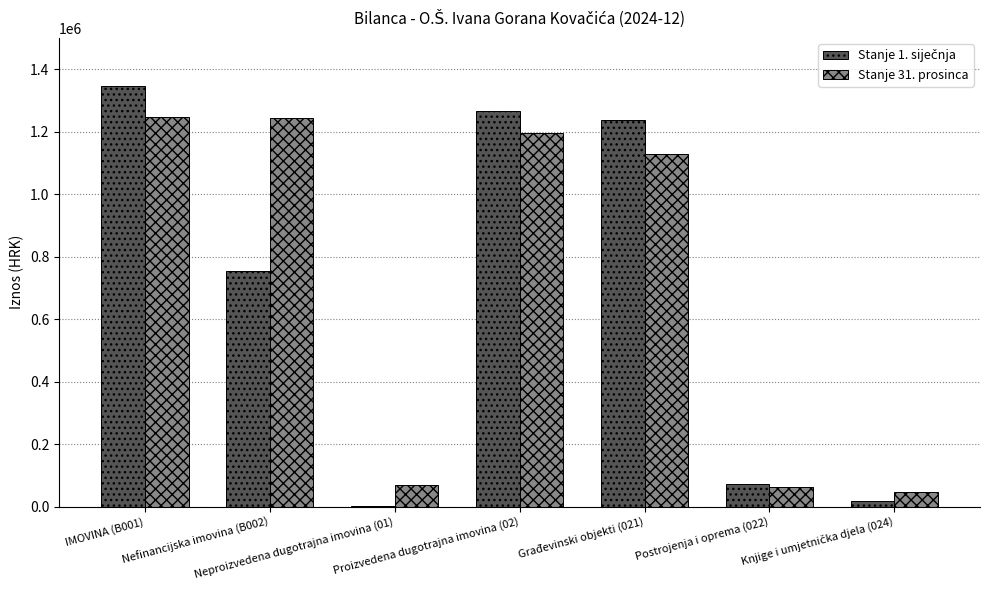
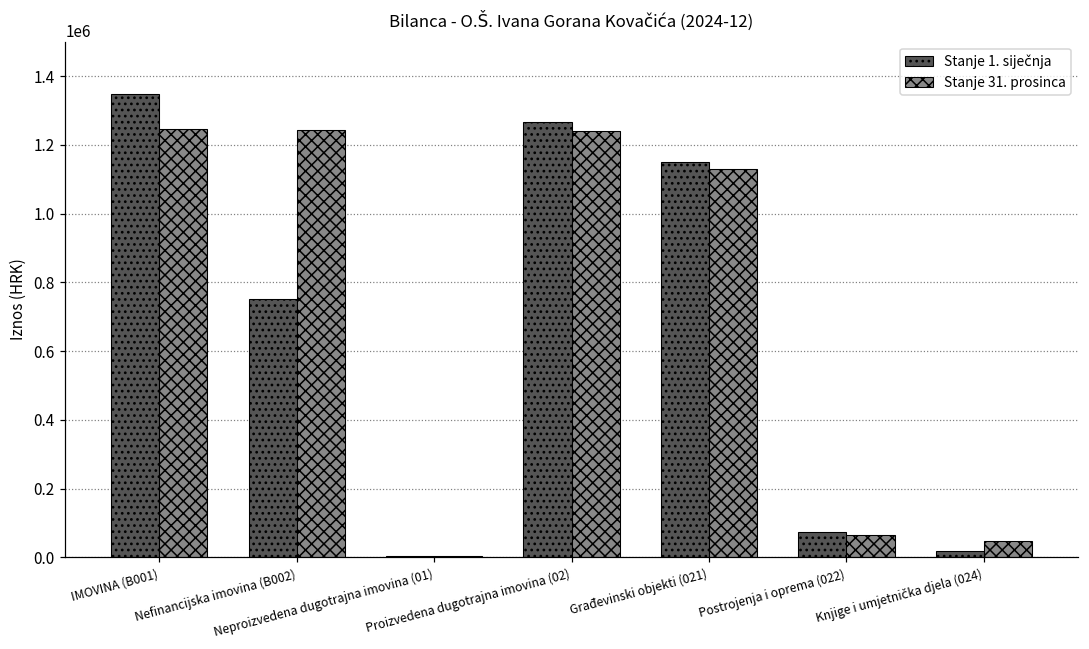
  {
    "Stanje 1. siječnja": {
      "IMOVINA (B001)": 1350000,
      "Nefinancijska imovina (B002)": 750000,
      "Proizvedena dugotrajna imovina (02)": 1270000,
-     "Građevinski objekti (021)": 1240000,
+     "Građevinski objekti (021)": 1150000,
      "Postrojenja i oprema (022)": 70000,
      "Knjige i umjetnička djela (024)": 20000
    },
    "Stanje 31. prosinca": {
      "IMOVINA (B001)": 1250000,
      "Nefinancijska imovina (B002)": 1240000,
-     "Neproizvedena dugotrajna imovina (01)": 70000,
-     "Proizvedena dugotrajna imovina (02)": 1200000,
+     "Neproizvedena dugotrajna imovina (01)": 0,
+     "Proizvedena dugotrajna imovina (02)": 1240000,
      "Građevinski objekti (021)": 1130000,
      "Postrojenja i oprema (022)": 60000,
      "Knjige i umjetnička djela (024)": 50000
    }
  }
